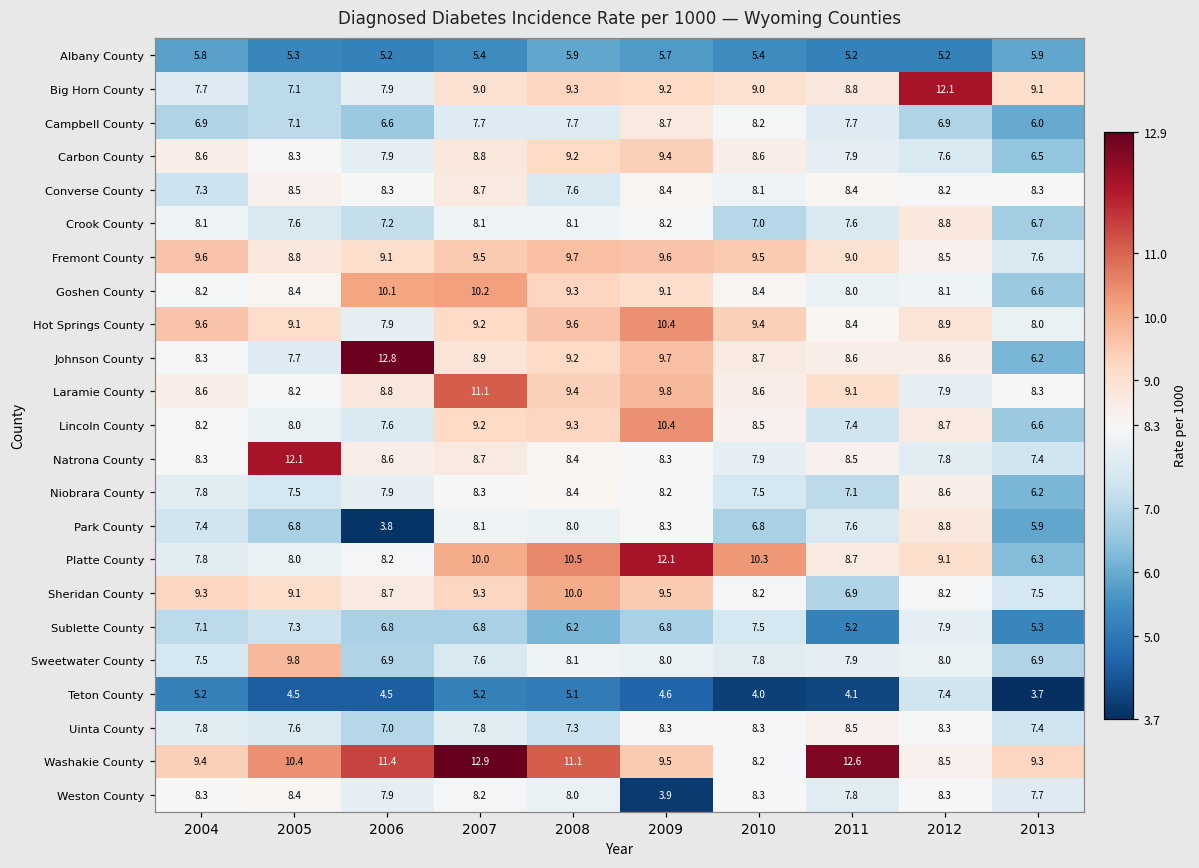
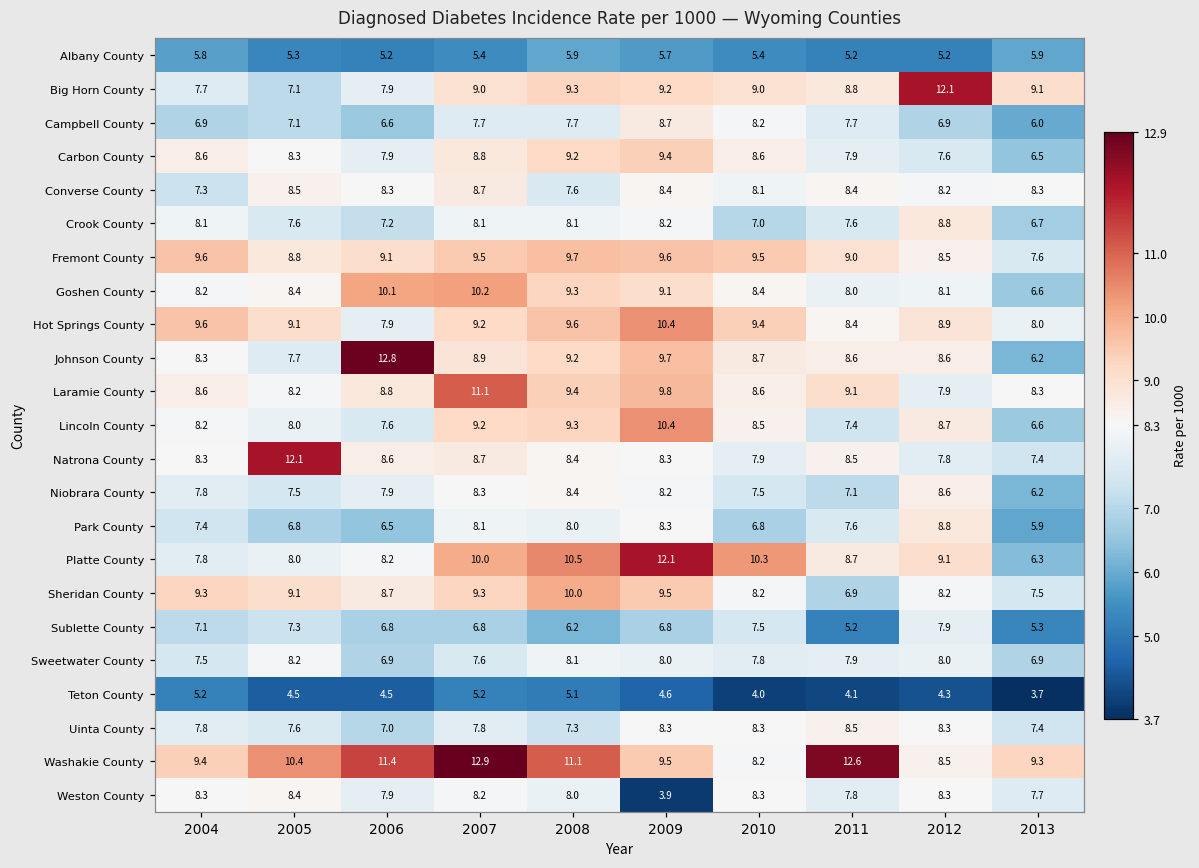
  {
    "Park County": {
      "2004": 7.4,
      "2005": 6.8,
-     "2006": 3.8,
+     "2006": 6.5,
      "2007": 8.1,
      "2008": 8.0,
      "2009": 8.3,
      "2010": 6.8,
      "2011": 7.6,
      "2012": 8.8,
      "2013": 5.9
    },
    "Sweetwater County": {
      "2004": 7.5,
-     "2005": 9.8,
+     "2005": 8.2,
      "2006": 6.9,
      "2007": 7.6,
      "2008": 8.1,
      "2009": 8.0,
      "2010": 7.8,
      "2011": 7.9,
      "2012": 8.0,
      "2013": 6.9
    },
    "Teton County": {
      "2004": 5.2,
      "2005": 4.5,
      "2006": 4.5,
      "2007": 5.2,
      "2008": 5.1,
      "2009": 4.6,
      "2010": 4.0,
      "2011": 4.1,
-     "2012": 7.4,
+     "2012": 4.3,
      "2013": 3.7
    }
  }
